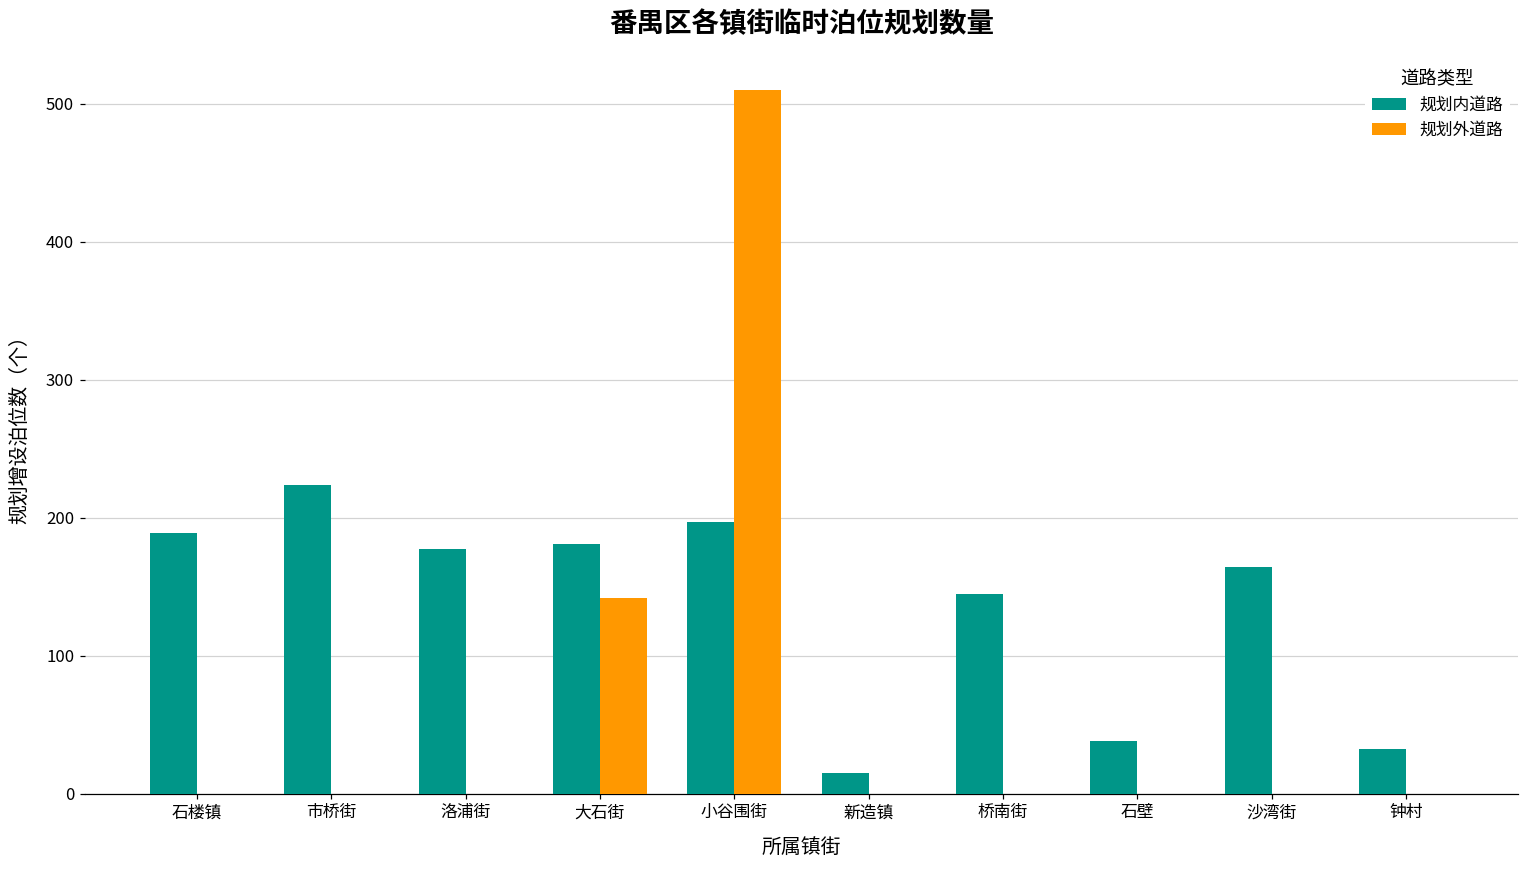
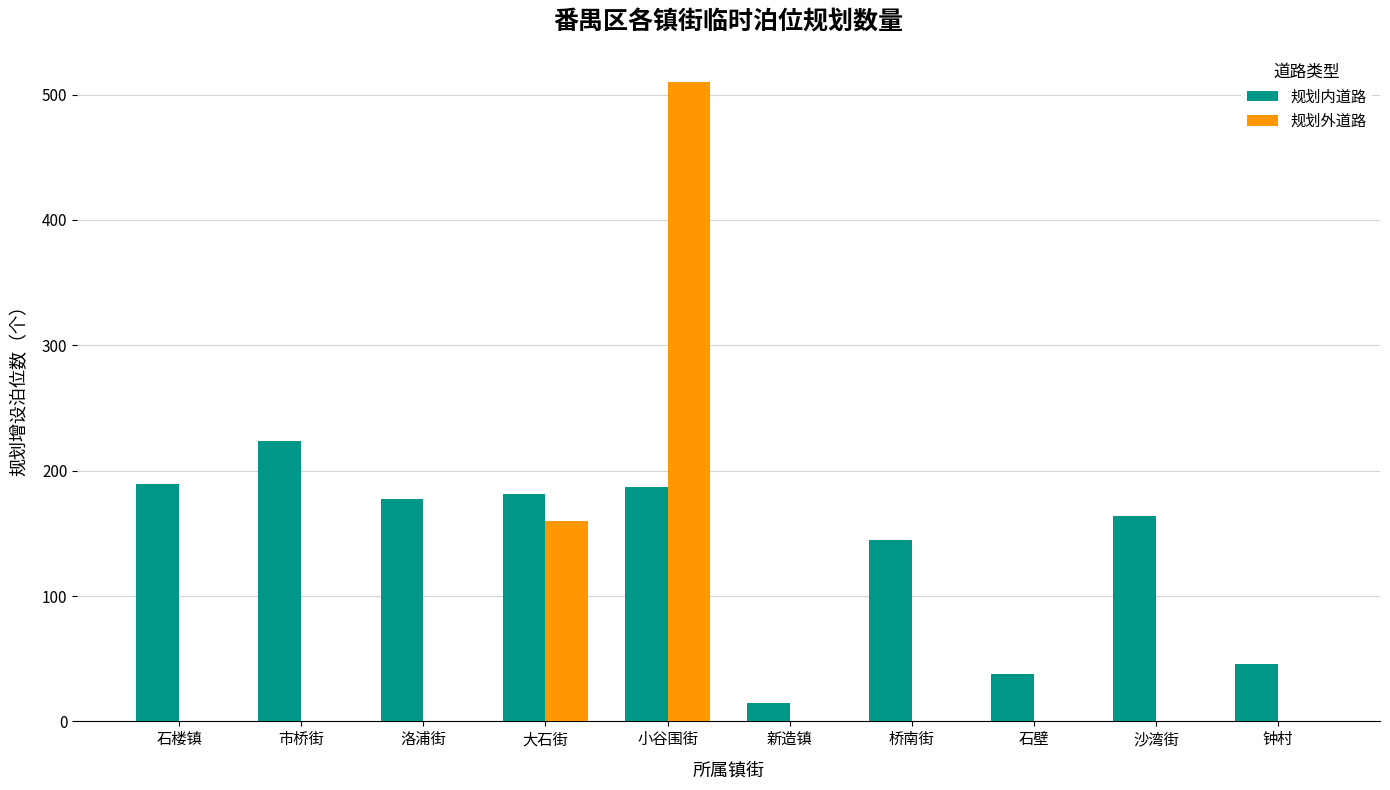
  {
    "规划内道路": {
      "石楼镇": 189,
      "市桥街": 224,
      "洛浦街": 177,
      "大石街": 181,
-     "小谷围街": 197,
+     "小谷围街": 187,
      "新造镇": 15,
      "桥南街": 145,
      "石壁": 38,
      "沙湾街": 164,
-     "钟村": 32
+     "钟村": 46
    },
    "规划外道路": {
      "石楼镇": 0,
      "市桥街": 0,
      "洛浦街": 0,
-     "大石街": 142,
+     "大石街": 160,
      "小谷围街": 510,
      "新造镇": 0,
      "桥南街": 0,
      "石壁": 0,
      "沙湾街": 0,
      "钟村": 0
    }
  }
